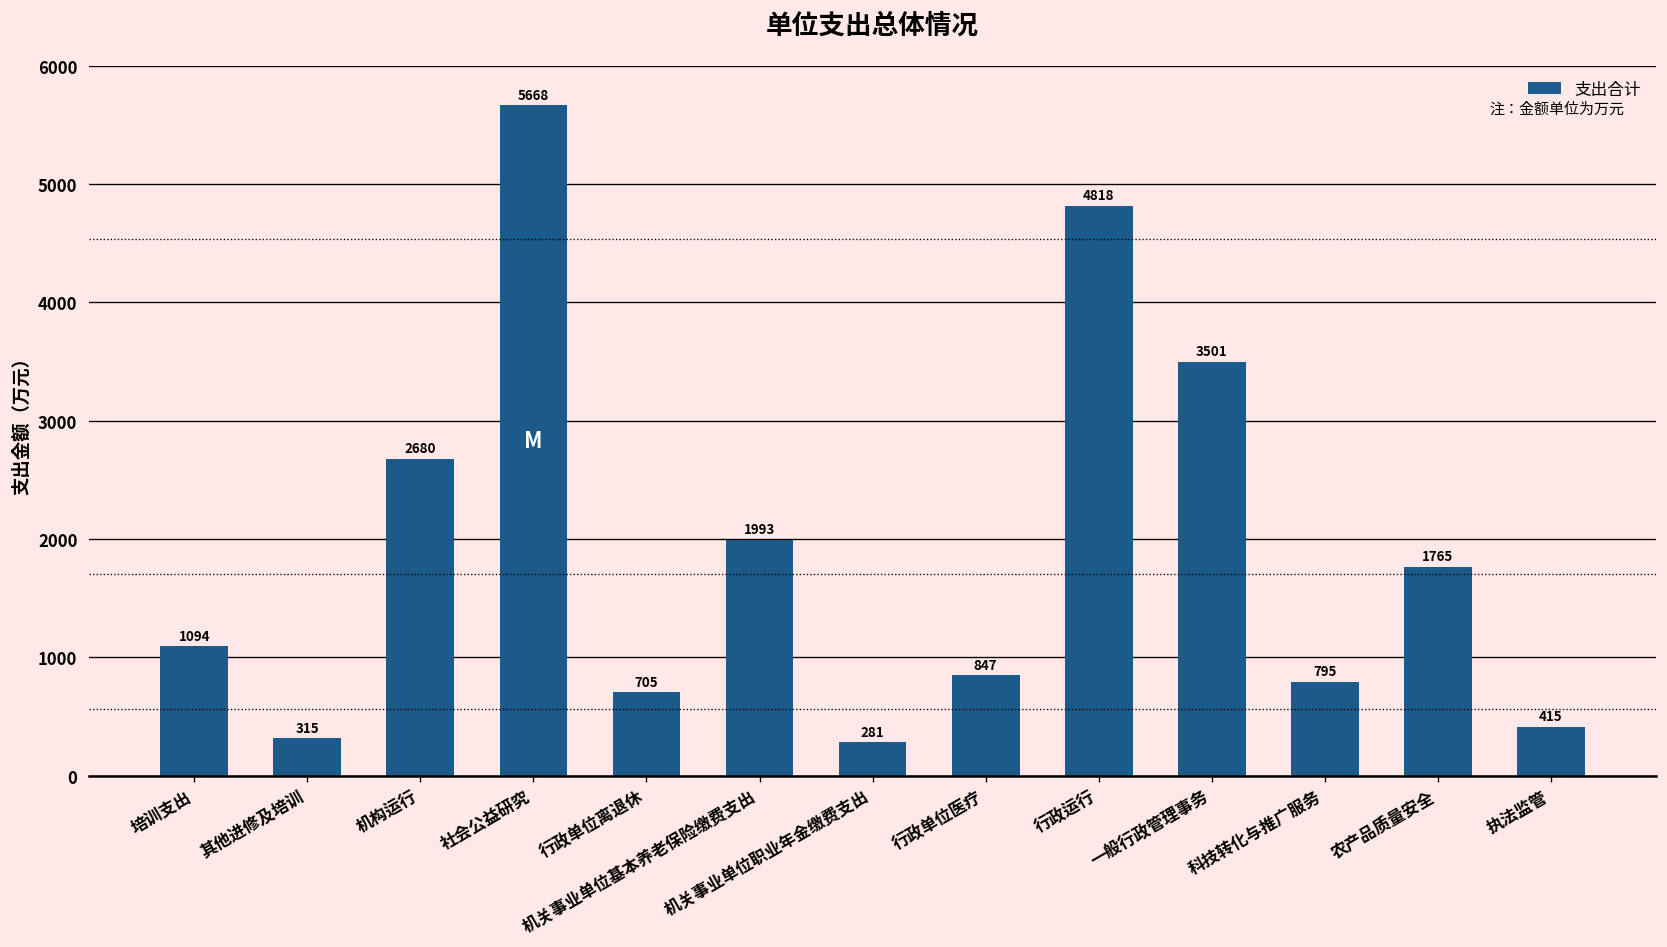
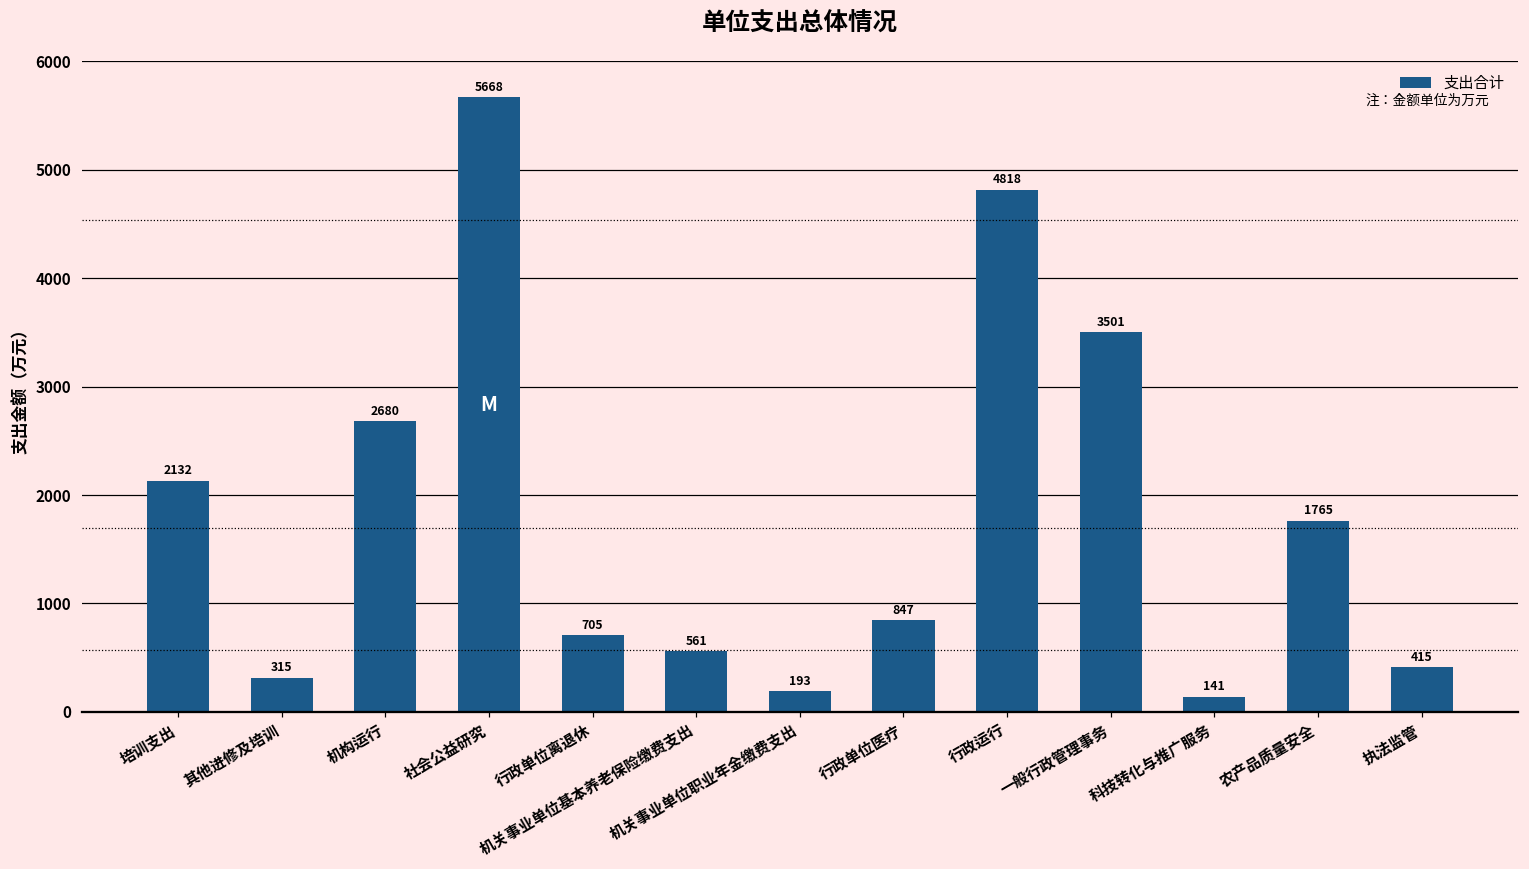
  {
-   "培训支出": 1094,
+   "培训支出": 2132,
    "其他进修及培训": 315,
    "机构运行": 2680,
    "社会公益研究": 5668,
    "行政单位离退休": 705,
-   "机关事业单位基本养老保险缴费支出": 1993,
-   "机关事业单位职业年金缴费支出": 281,
+   "机关事业单位基本养老保险缴费支出": 561,
+   "机关事业单位职业年金缴费支出": 193,
    "行政单位医疗": 847,
    "行政运行": 4818,
    "一般行政管理事务": 3501,
-   "科技转化与推广服务": 795,
+   "科技转化与推广服务": 141,
    "农产品质量安全": 1765,
    "执法监管": 415
  }
